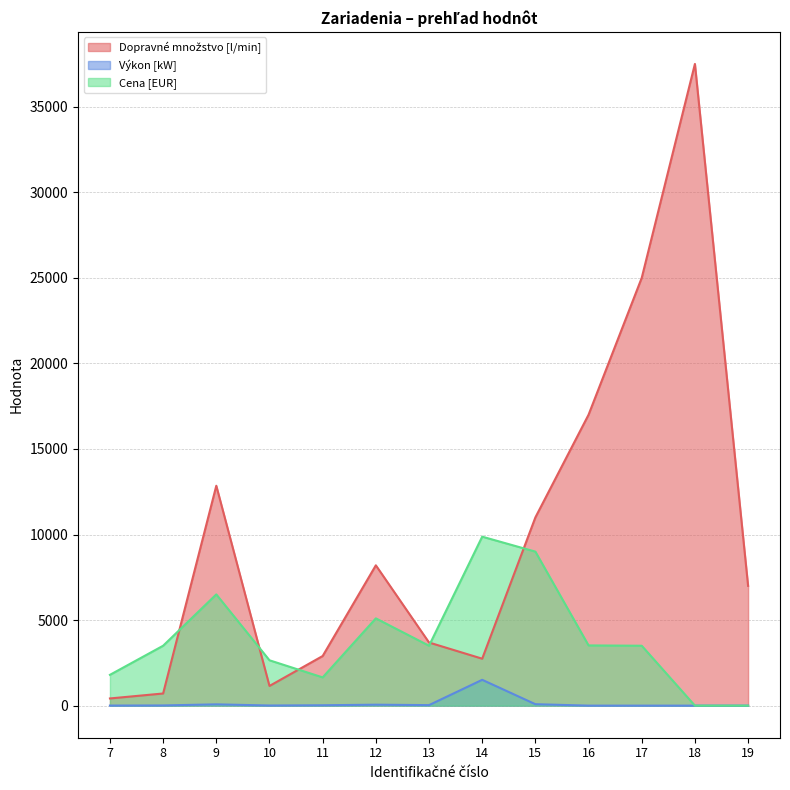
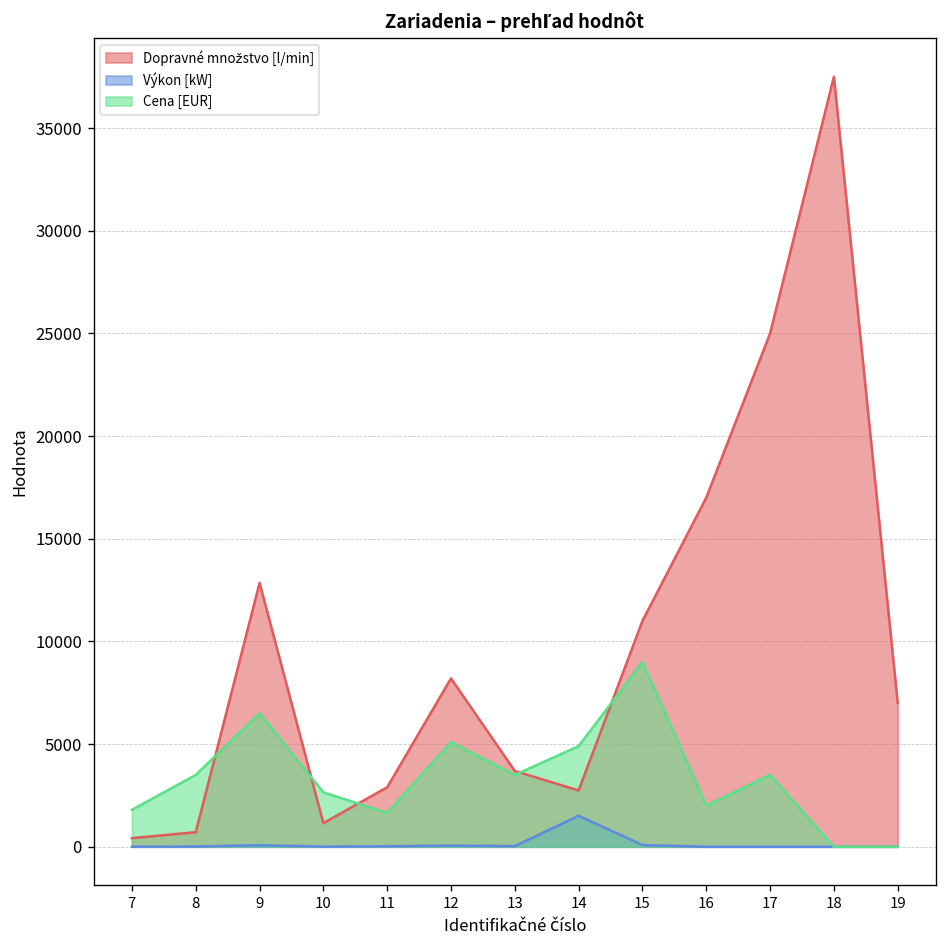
  {
    "Dopravné množstvo [l/min]": {
      "7": 400,
      "8": 700,
      "9": 12900,
      "10": 1200,
      "11": 2900,
      "12": 8200,
      "13": 3700,
      "14": 2700,
      "15": 11000,
      "16": 17000,
      "17": 25000,
      "18": 37500,
      "19": 7000
    },
    "Výkon [kW]": {
      "7": 0,
      "8": 0,
      "9": 100,
      "10": 0,
      "11": 0,
      "12": 100,
      "13": 0,
      "14": 1500,
      "15": 100,
      "16": 0,
      "17": 0
    },
    "Cena [EUR]": {
      "7": 1800,
      "8": 3500,
      "9": 6500,
      "10": 2700,
      "11": 1700,
      "12": 5100,
      "13": 3500,
-     "14": 9900,
+     "14": 4900,
      "15": 9000,
-     "16": 3500,
+     "16": 2000,
      "17": 3500
    }
  }
